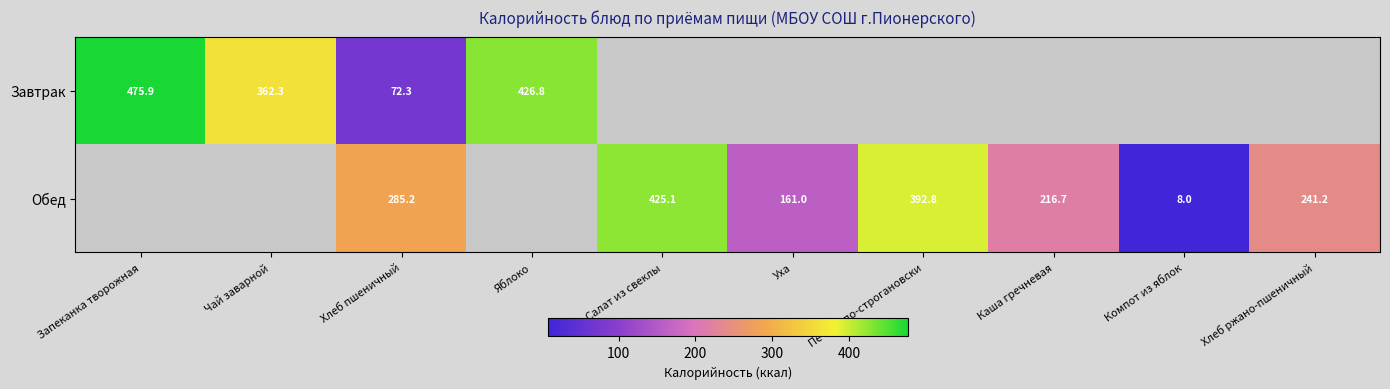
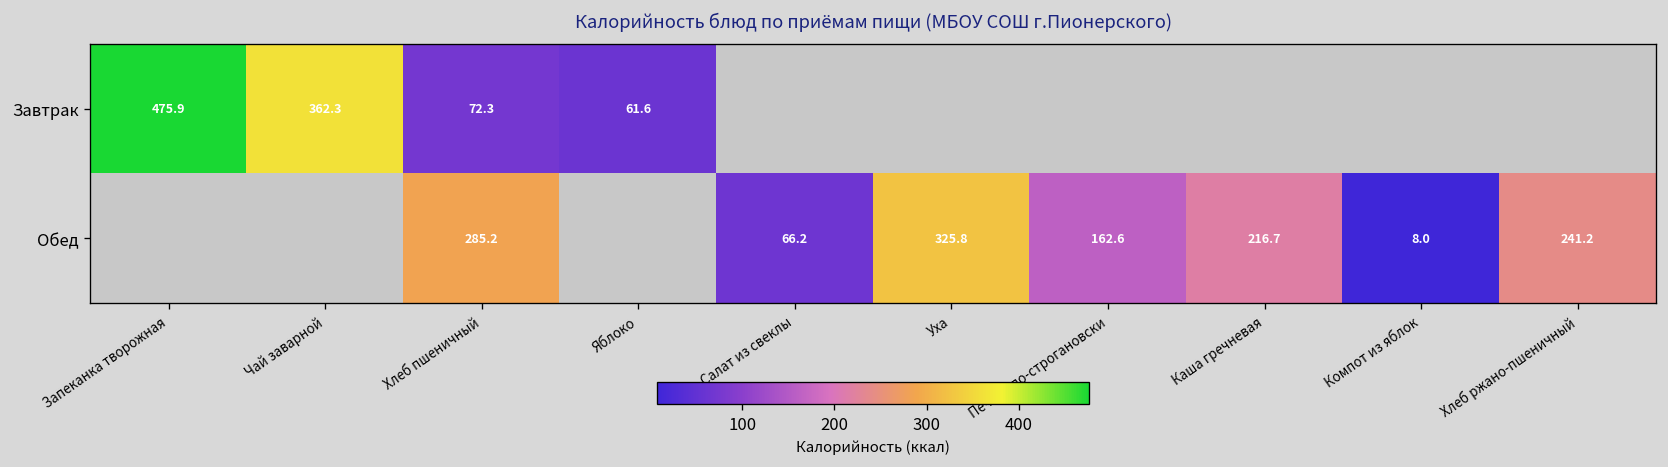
  {
    "Завтрак": {
      "Запеканка творожная": 475.9,
      "Чай заварной": 362.3,
      "Хлеб пшеничный": 72.3,
-     "Яблоко": 426.8
+     "Яблоко": 61.6
    },
    "Обед": {
      "Хлеб пшеничный": 285.2,
-     "Салат из свеклы": 425.1,
-     "Уха": 161.0,
-     "Печень по-строгановски": 392.8,
+     "Салат из свеклы": 66.2,
+     "Уха": 325.8,
+     "Печень по-строгановски": 162.6,
      "Каша гречневая": 216.7,
      "Компот из яблок": 8.0,
      "Хлеб ржано-пшеничный": 241.2
    }
  }
